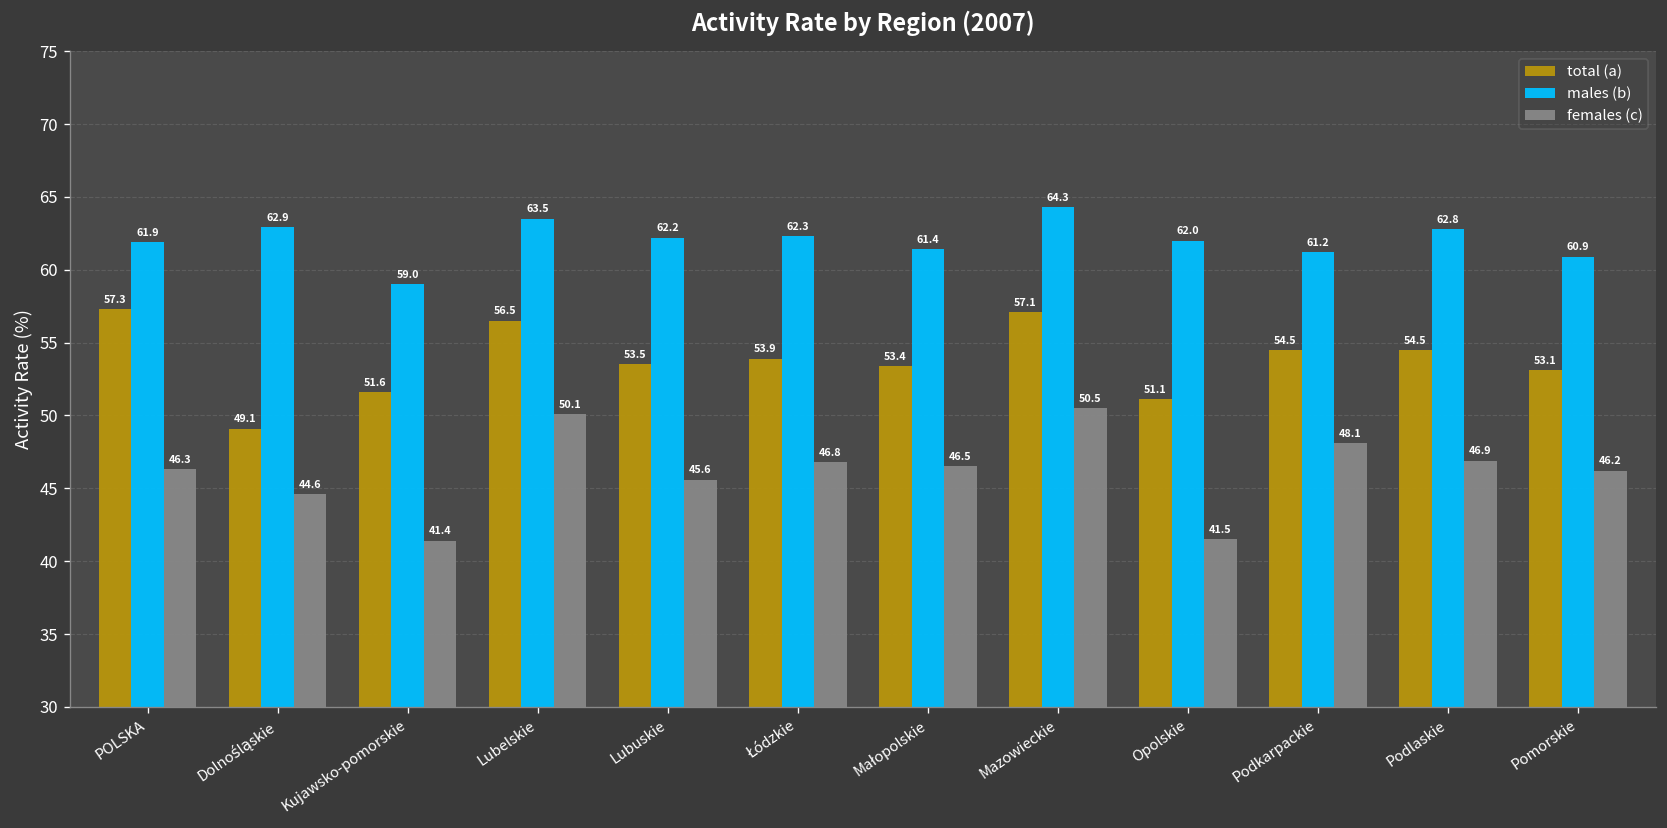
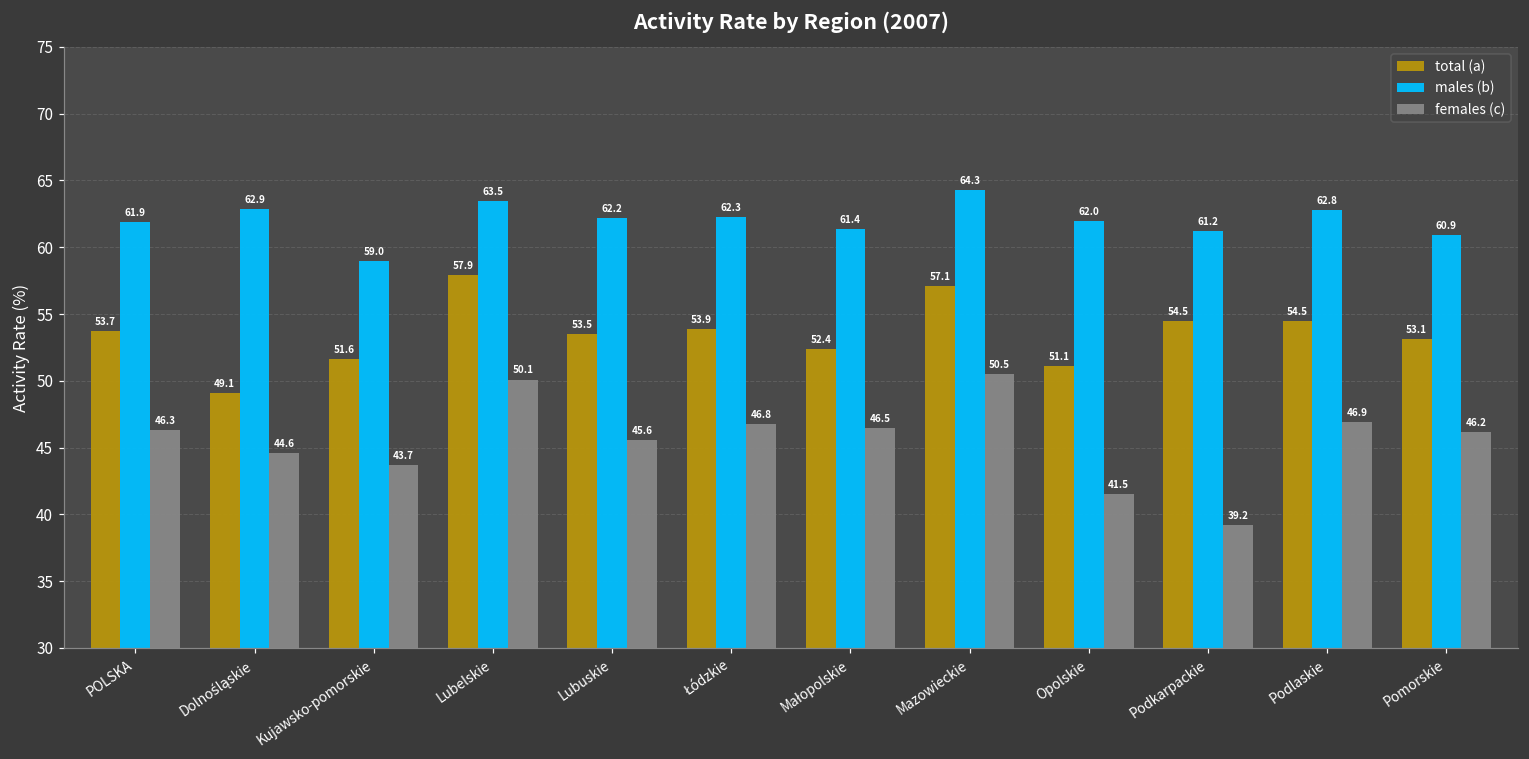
  {
    "total (a)": {
-     "POLSKA": 57.3,
+     "POLSKA": 53.7,
      "Dolnośląskie": 49.1,
      "Kujawsko-pomorskie": 51.6,
-     "Lubelskie": 56.5,
+     "Lubelskie": 57.9,
      "Lubuskie": 53.5,
      "Łódzkie": 53.9,
-     "Małopolskie": 53.4,
+     "Małopolskie": 52.4,
      "Mazowieckie": 57.1,
      "Opolskie": 51.1,
      "Podkarpackie": 54.5,
      "Podlaskie": 54.5,
      "Pomorskie": 53.1
    },
    "males (b)": {
      "POLSKA": 61.9,
      "Dolnośląskie": 62.9,
      "Kujawsko-pomorskie": 59.0,
      "Lubelskie": 63.5,
      "Lubuskie": 62.2,
      "Łódzkie": 62.3,
      "Małopolskie": 61.4,
      "Mazowieckie": 64.3,
      "Opolskie": 62.0,
      "Podkarpackie": 61.2,
      "Podlaskie": 62.8,
      "Pomorskie": 60.9
    },
    "females (c)": {
      "POLSKA": 46.3,
      "Dolnośląskie": 44.6,
-     "Kujawsko-pomorskie": 41.4,
+     "Kujawsko-pomorskie": 43.7,
      "Lubelskie": 50.1,
      "Lubuskie": 45.6,
      "Łódzkie": 46.8,
      "Małopolskie": 46.5,
      "Mazowieckie": 50.5,
      "Opolskie": 41.5,
-     "Podkarpackie": 48.1,
+     "Podkarpackie": 39.2,
      "Podlaskie": 46.9,
      "Pomorskie": 46.2
    }
  }
